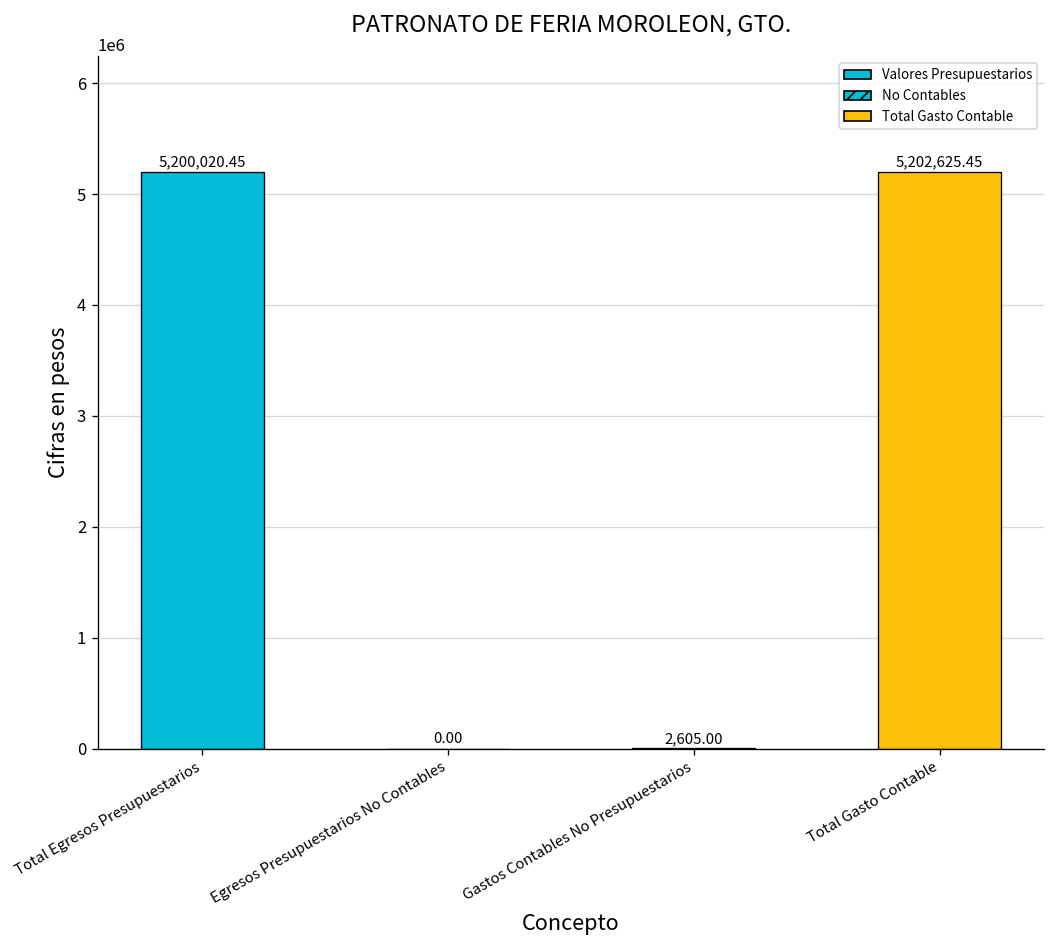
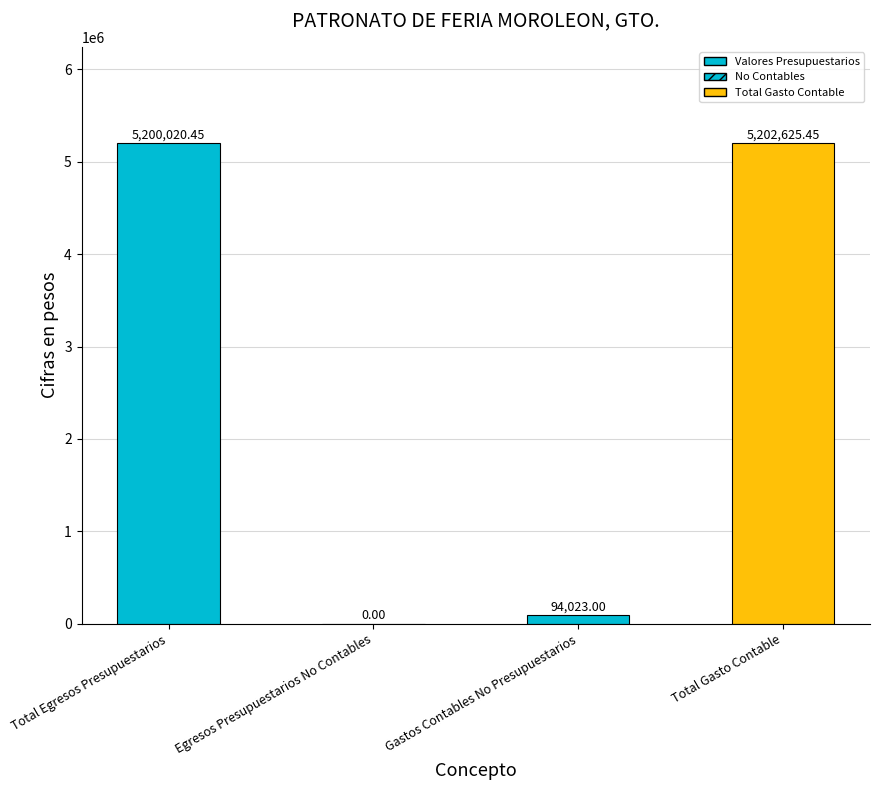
  {
    "Total Egresos Presupuestarios": "5,200,020.45",
    "Egresos Presupuestarios No Contables": "0.00",
-   "Gastos Contables No Presupuestarios": "2,605.00",
+   "Gastos Contables No Presupuestarios": "94,023.00",
    "Total Gasto Contable": "5,202,625.45"
  }
